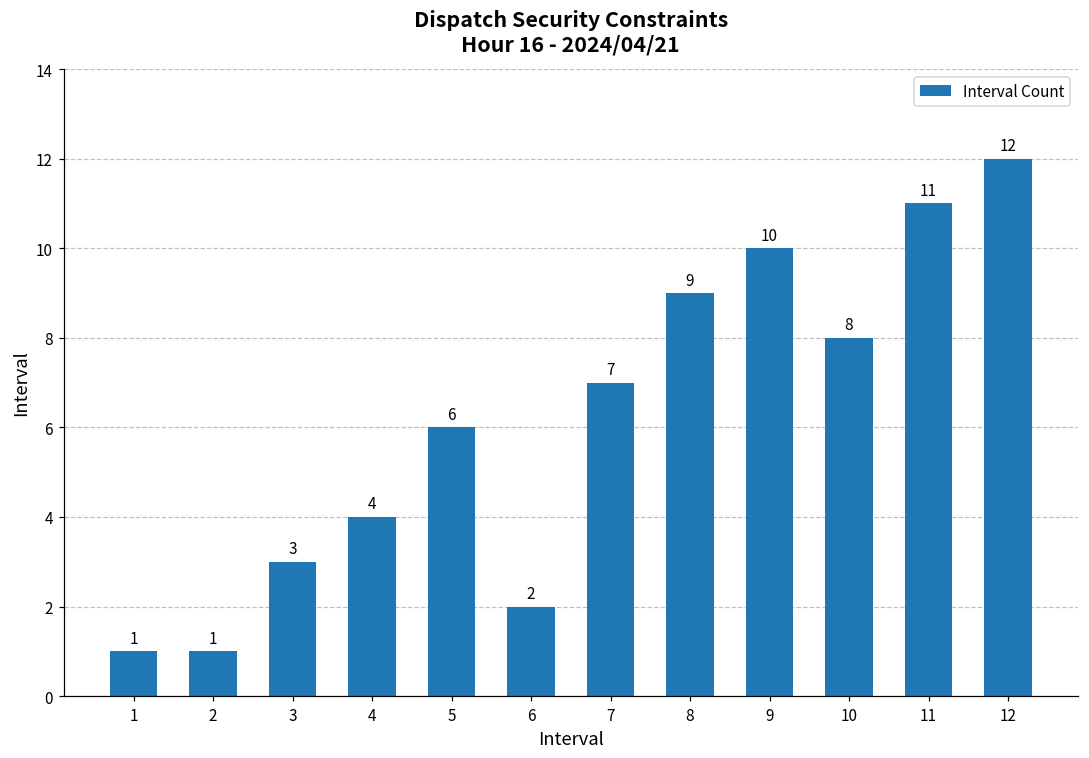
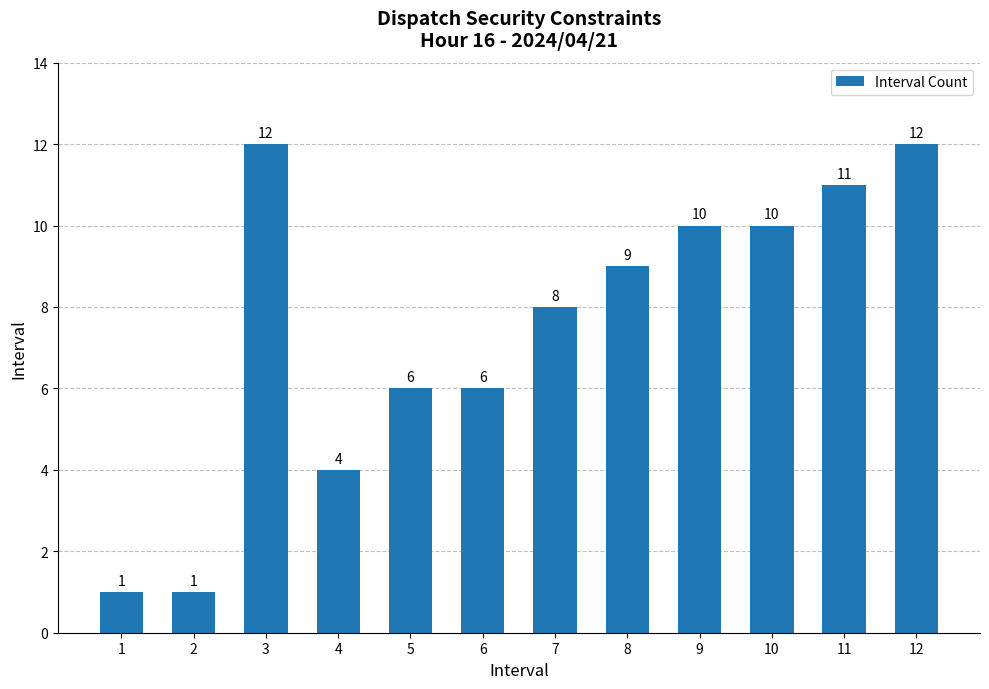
  {
    "1": 1,
    "2": 1,
-   "3": 3,
+   "3": 12,
    "4": 4,
    "5": 6,
-   "6": 2,
-   "7": 7,
+   "6": 6,
+   "7": 8,
    "8": 9,
    "9": 10,
-   "10": 8,
+   "10": 10,
    "11": 11,
    "12": 12
  }
